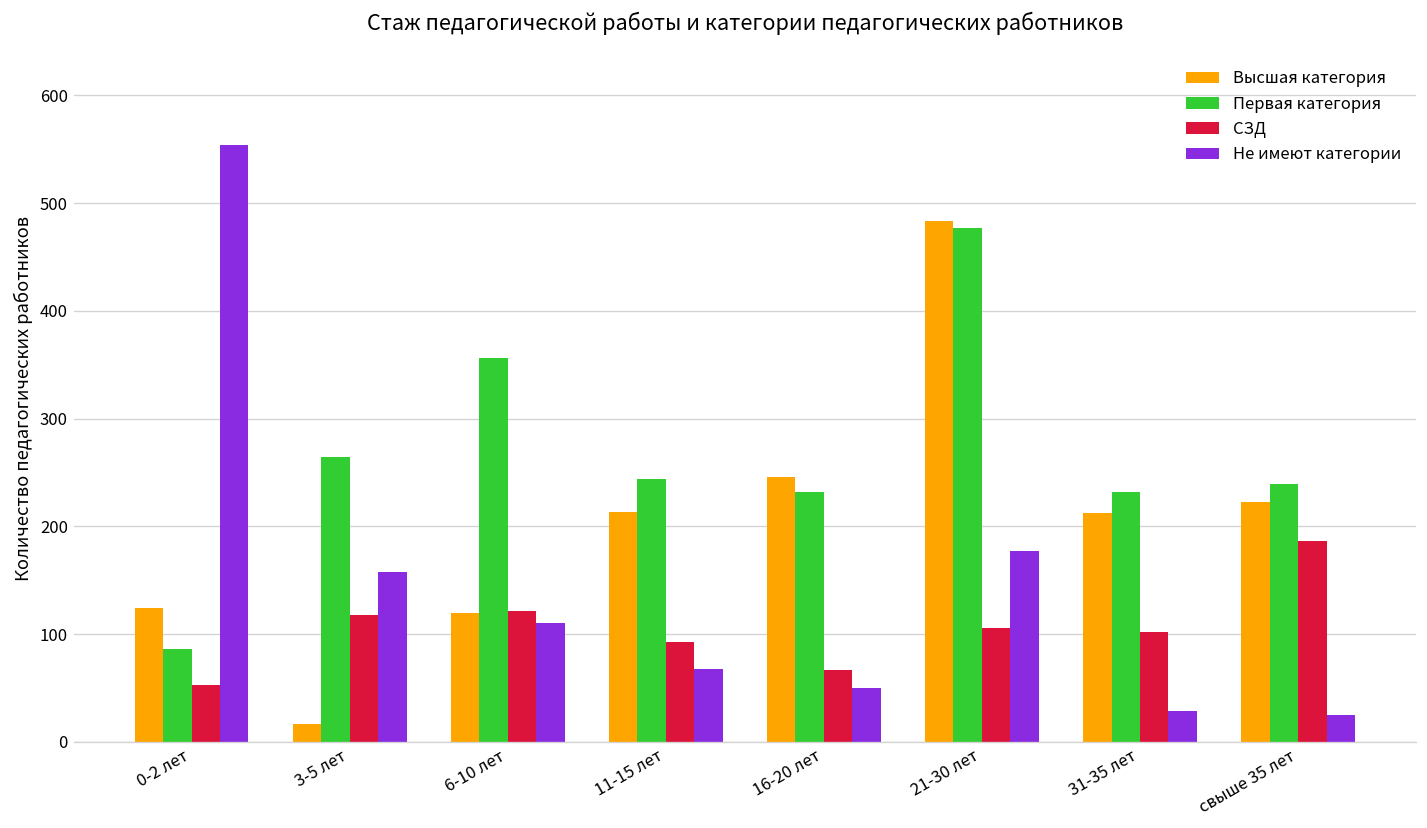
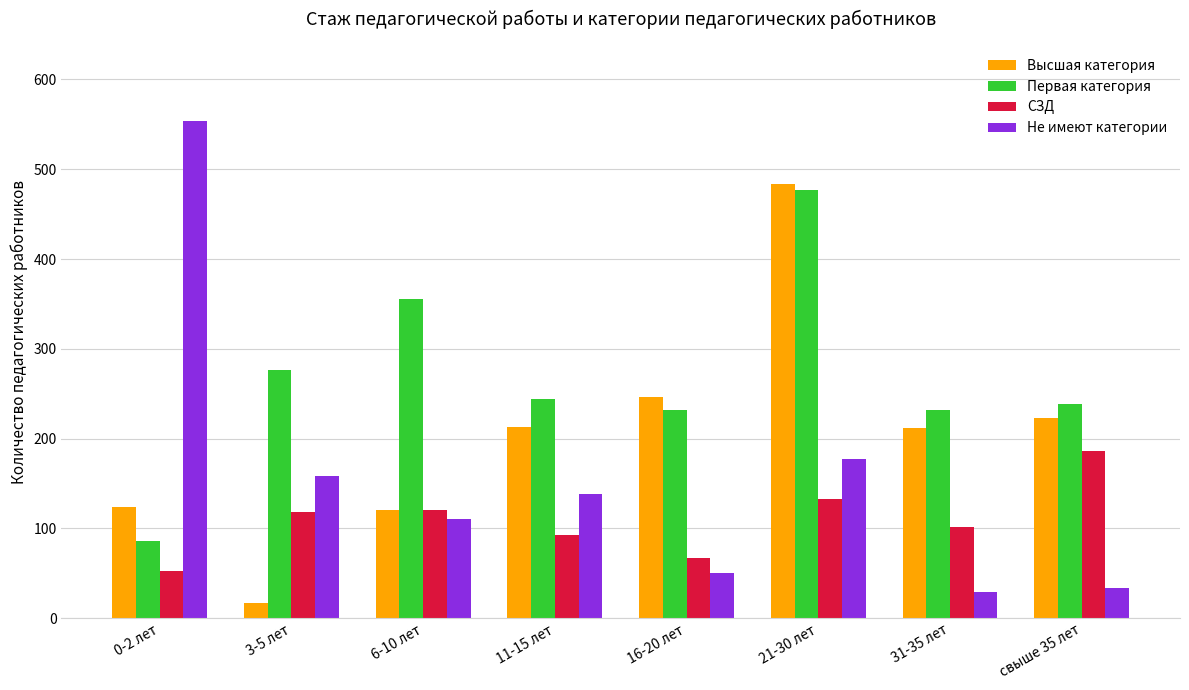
  {
    "Высшая категория": {
      "0-2 лет": 120,
      "3-5 лет": 20,
      "6-10 лет": 120,
      "11-15 лет": 210,
      "16-20 лет": 250,
      "21-30 лет": 480,
      "31-35 лет": 210,
      "свыше 35 лет": 220
    },
    "Первая категория": {
      "0-2 лет": 90,
-     "3-5 лет": 260,
+     "3-5 лет": 280,
      "6-10 лет": 360,
      "11-15 лет": 240,
      "16-20 лет": 230,
      "21-30 лет": 480,
      "31-35 лет": 230,
      "свыше 35 лет": 240
    },
    "СЗД": {
      "0-2 лет": 50,
      "3-5 лет": 120,
      "6-10 лет": 120,
      "11-15 лет": 90,
      "16-20 лет": 70,
-     "21-30 лет": 110,
+     "21-30 лет": 130,
      "31-35 лет": 100,
      "свыше 35 лет": 190
    },
    "Не имеют категории": {
      "0-2 лет": 550,
      "3-5 лет": 160,
      "6-10 лет": 110,
-     "11-15 лет": 70,
+     "11-15 лет": 140,
      "16-20 лет": 50,
      "21-30 лет": 180,
      "31-35 лет": 30,
-     "свыше 35 лет": 25
+     "свыше 35 лет": 34
    }
  }
